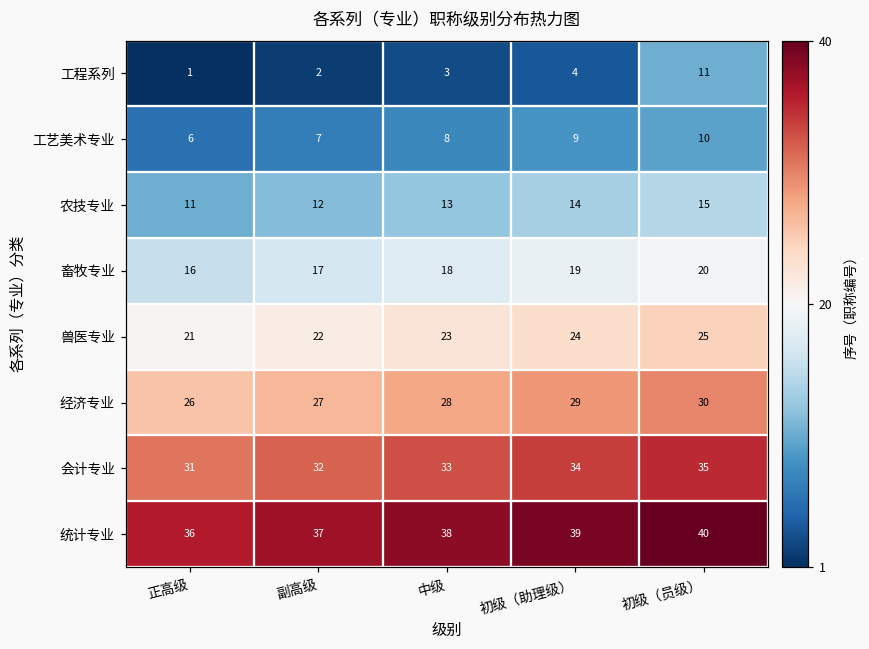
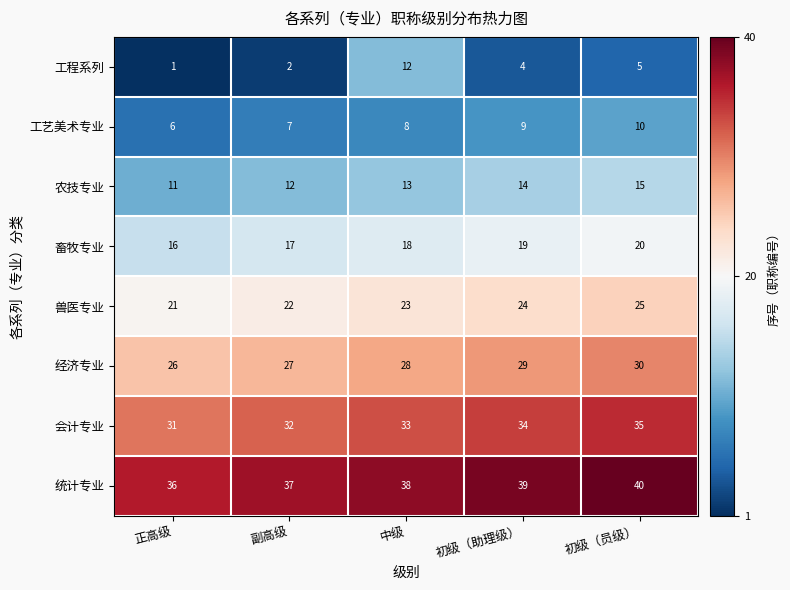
  {
    "工程系列": {
      "正高级": 1,
      "副高级": 2,
-     "中级": 3,
+     "中级": 12,
      "初级（助理级）": 4,
-     "初级（员级）": 11
+     "初级（员级）": 5
    },
    "工艺美术专业": {
      "正高级": 6,
      "副高级": 7,
      "中级": 8,
      "初级（助理级）": 9,
      "初级（员级）": 10
    },
    "农技专业": {
      "正高级": 11,
      "副高级": 12,
      "中级": 13,
      "初级（助理级）": 14,
      "初级（员级）": 15
    },
    "畜牧专业": {
      "正高级": 16,
      "副高级": 17,
      "中级": 18,
      "初级（助理级）": 19,
      "初级（员级）": 20
    },
    "兽医专业": {
      "正高级": 21,
      "副高级": 22,
      "中级": 23,
      "初级（助理级）": 24,
      "初级（员级）": 25
    },
    "经济专业": {
      "正高级": 26,
      "副高级": 27,
      "中级": 28,
      "初级（助理级）": 29,
      "初级（员级）": 30
    },
    "会计专业": {
      "正高级": 31,
      "副高级": 32,
      "中级": 33,
      "初级（助理级）": 34,
      "初级（员级）": 35
    },
    "统计专业": {
      "正高级": 36,
      "副高级": 37,
      "中级": 38,
      "初级（助理级）": 39,
      "初级（员级）": 40
    }
  }
